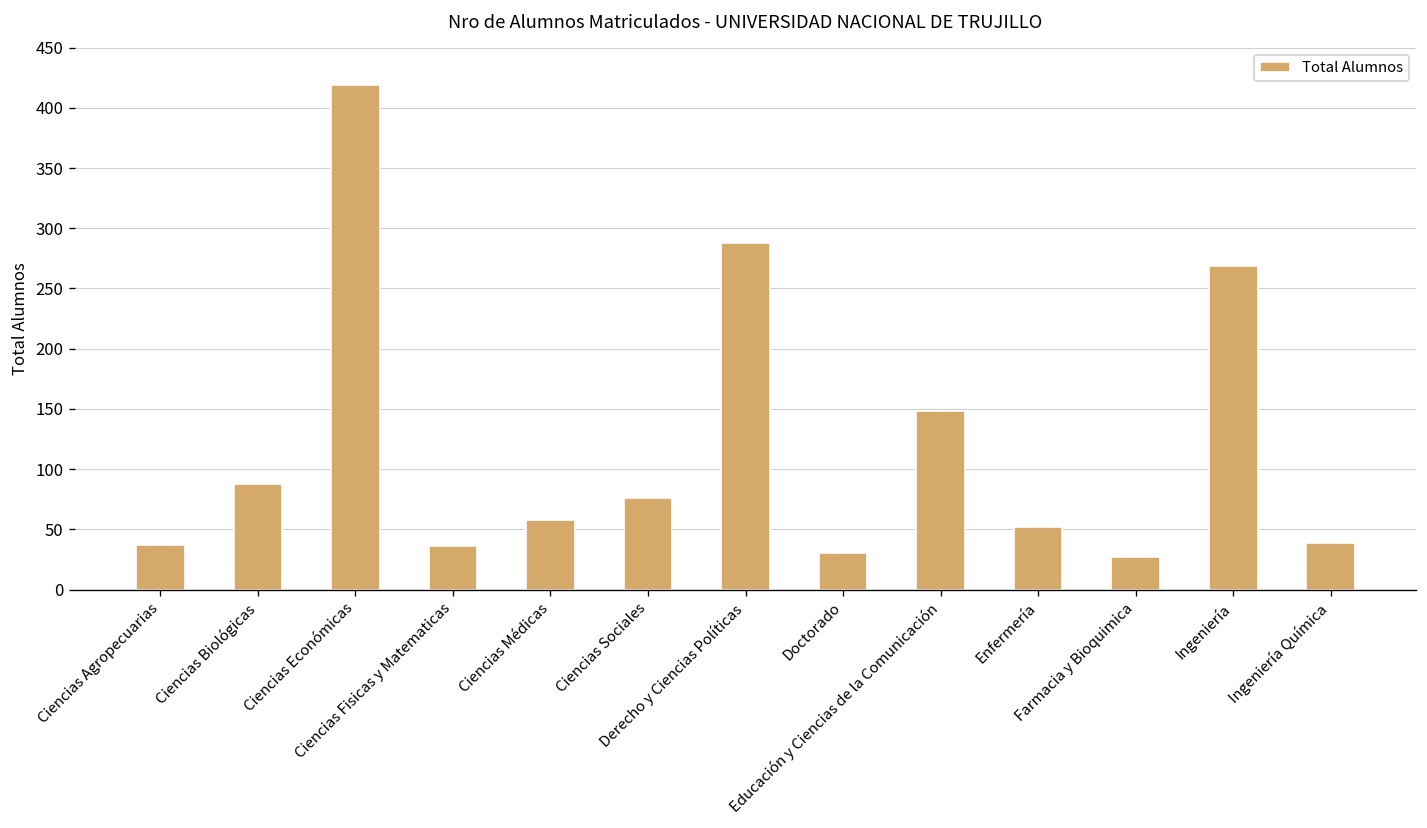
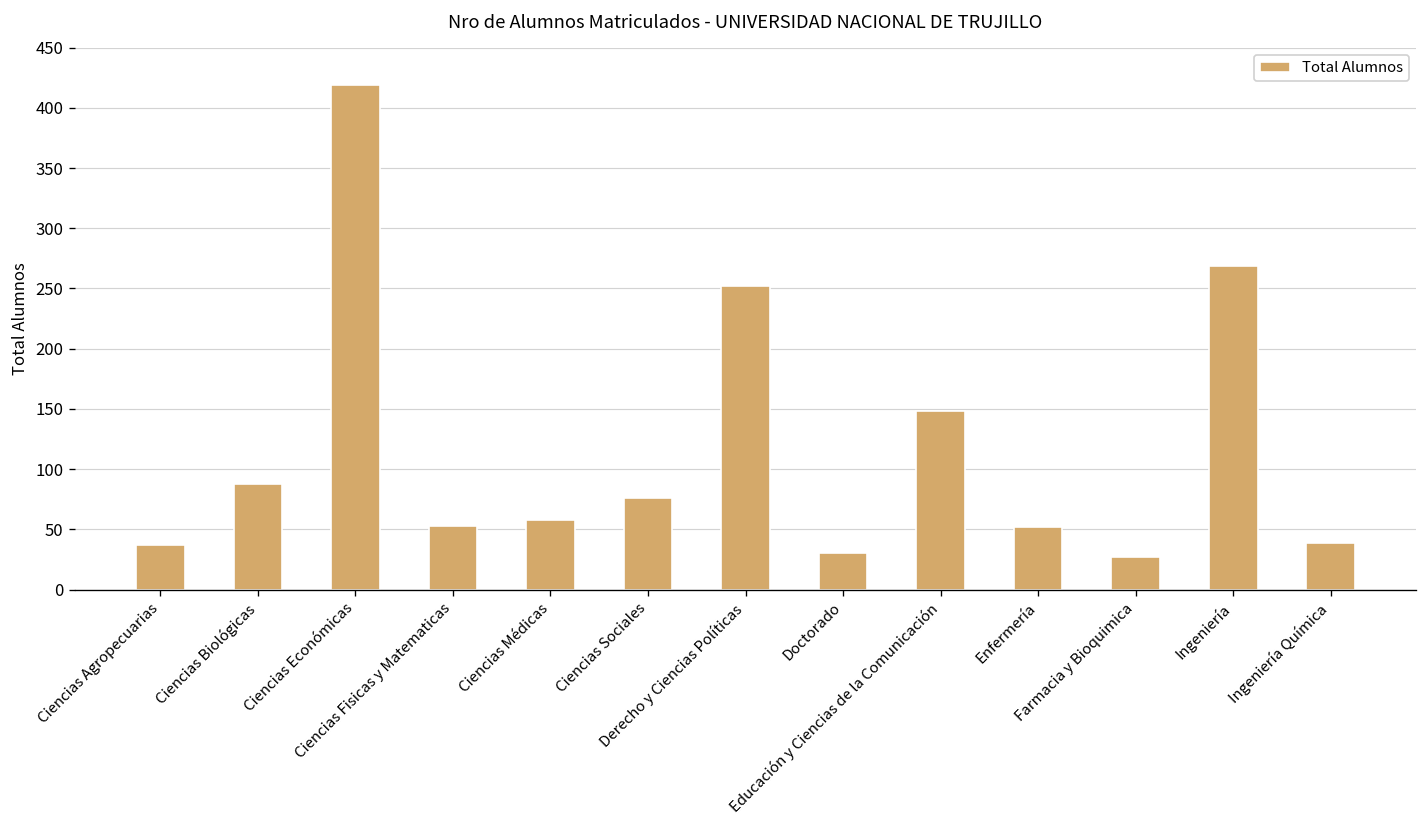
  {
    "Ciencias Agropecuarias": 37,
    "Ciencias Biológicas": 88,
    "Ciencias Económicas": 419,
-   "Ciencias Fisicas y Matematicas": 36,
+   "Ciencias Fisicas y Matematicas": 53,
    "Ciencias Médicas": 58,
    "Ciencias Sociales": 76,
-   "Derecho y Ciencias Políticas": 288,
+   "Derecho y Ciencias Políticas": 252,
    "Doctorado": 30,
    "Educación y Ciencias de la Comunicación": 148,
    "Enfermería": 52,
    "Farmacia y Bioquimica": 27,
    "Ingeniería": 269,
    "Ingeniería Química": 39
  }
